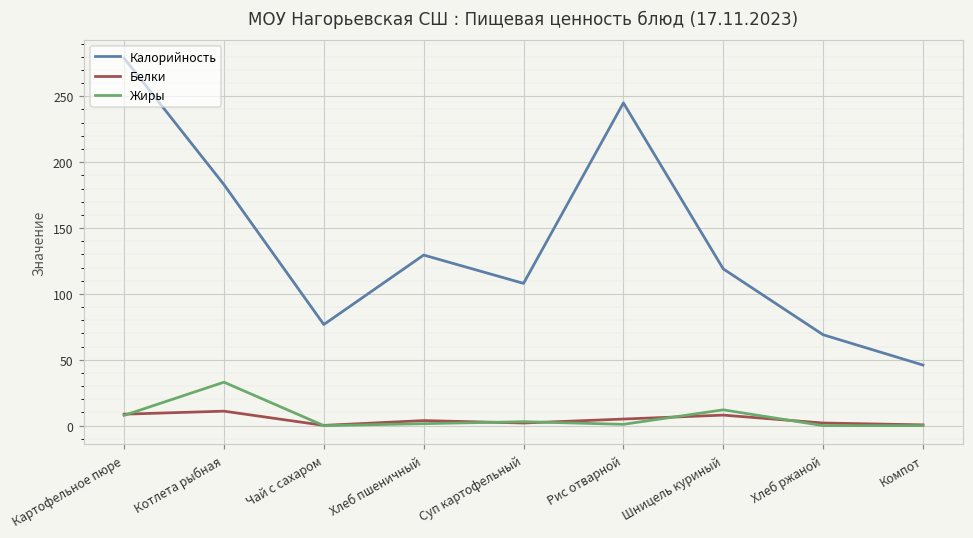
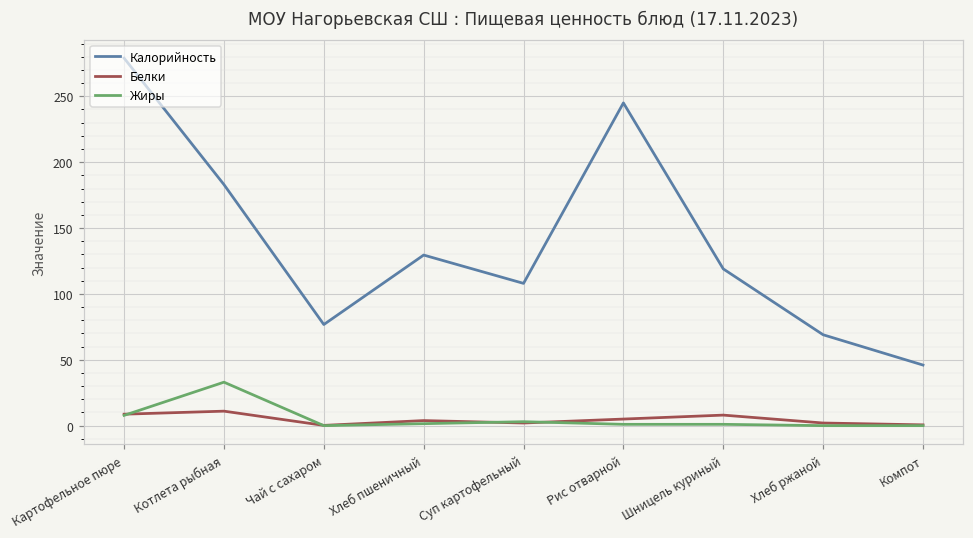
  {
    "Калорийность": {
      "Котлета рыбная": 183,
      "Чай с сахаром": 77,
      "Хлеб пшеничный": 130,
      "Суп картофельный": 108,
      "Рис отварной": 245,
      "Шницель куриный": 119,
      "Хлеб ржаной": 69,
      "Компот": 46
    },
    "Белки": {
      "Котлета рыбная": 11,
      "Хлеб пшеничный": 4,
      "Рис отварной": 5,
      "Шницель куриный": 8
    },
    "Жиры": {
      "Котлета рыбная": 33,
      "Хлеб пшеничный": 2,
      "Рис отварной": 1,
-     "Шницель куриный": 12
+     "Шницель куриный": 1
    }
  }
